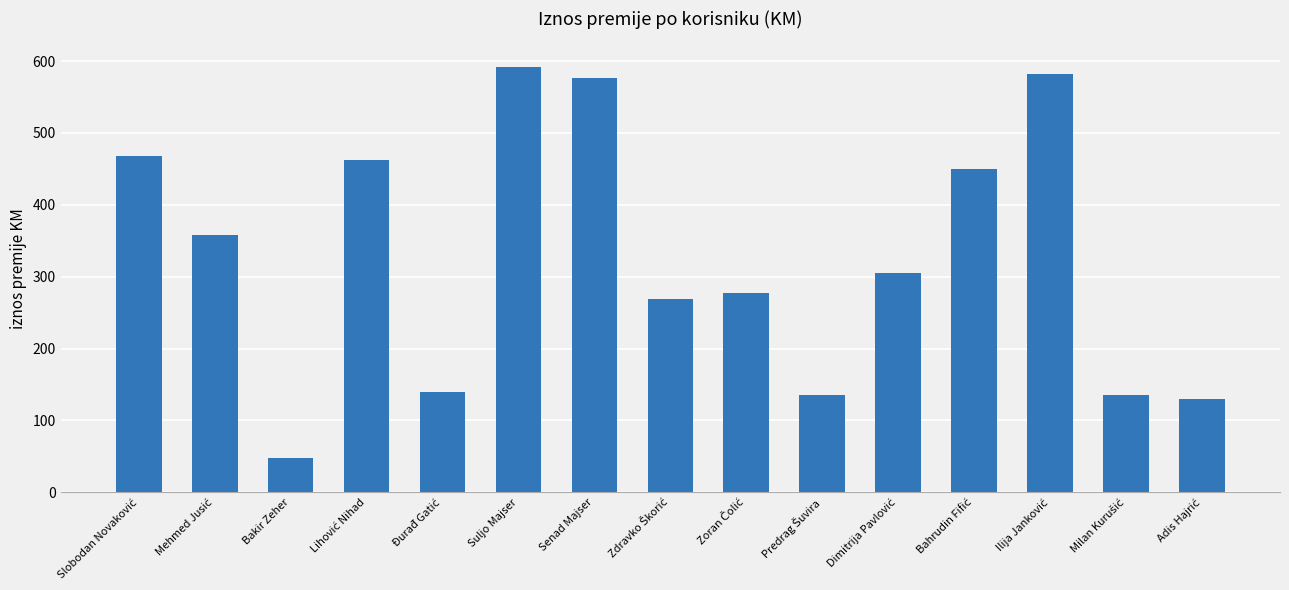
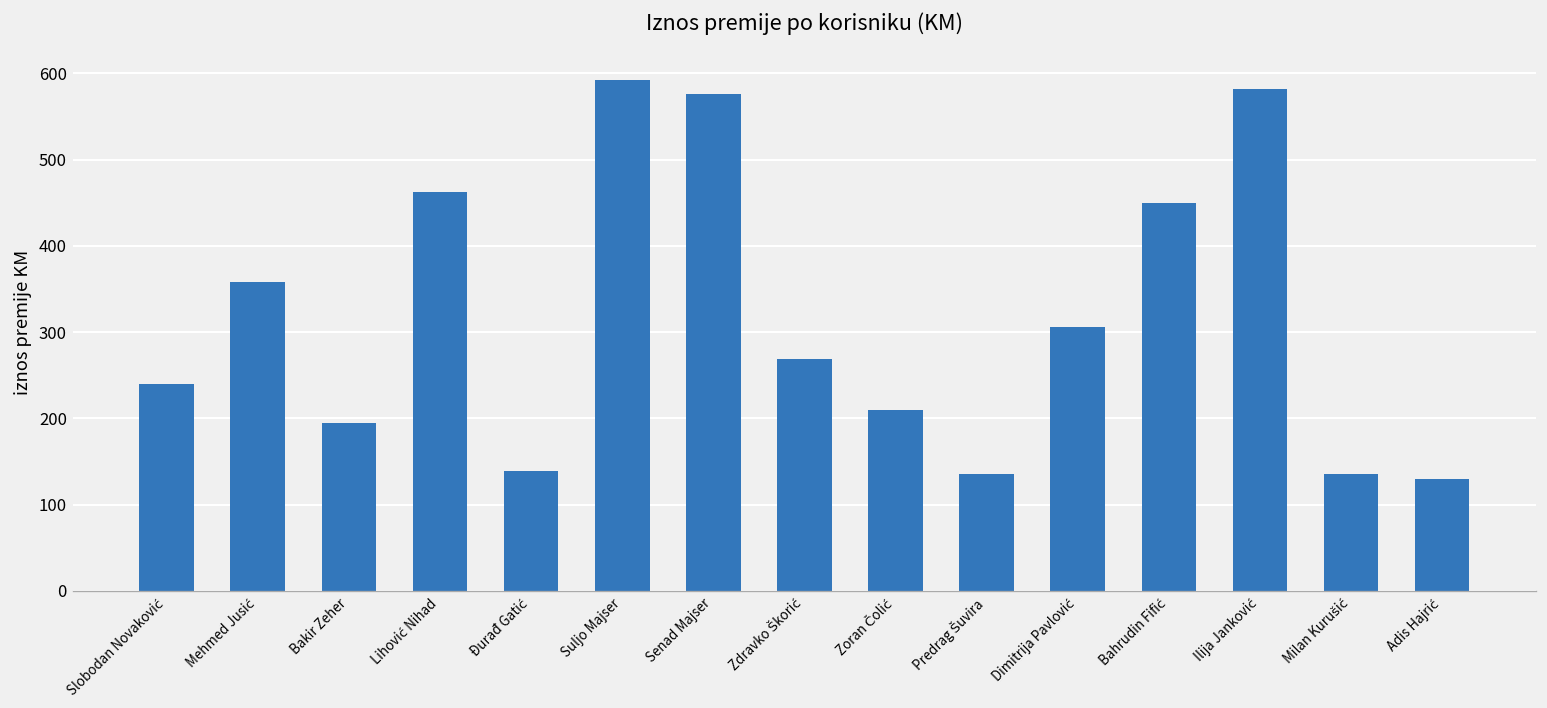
  {
-   "Slobodan Novaković": 470,
+   "Slobodan Novaković": 240,
    "Mehmed Jusić": 360,
-   "Bakir Zeher": 50,
+   "Bakir Zeher": 200,
    "Lihović Nihad": 460,
    "Đurađ Gatić": 140,
    "Suljo Majser": 590,
    "Senad Majser": 580,
    "Zdravko Škorić": 270,
-   "Zoran Čolić": 280,
+   "Zoran Čolić": 210,
    "Predrag Šuvira": 140,
    "Dimitrija Pavlović": 310,
    "Bahrudin Fifić": 450,
    "Ilija Janković": 580,
    "Milan Kurušić": 140,
    "Adis Hajrić": 130
  }
